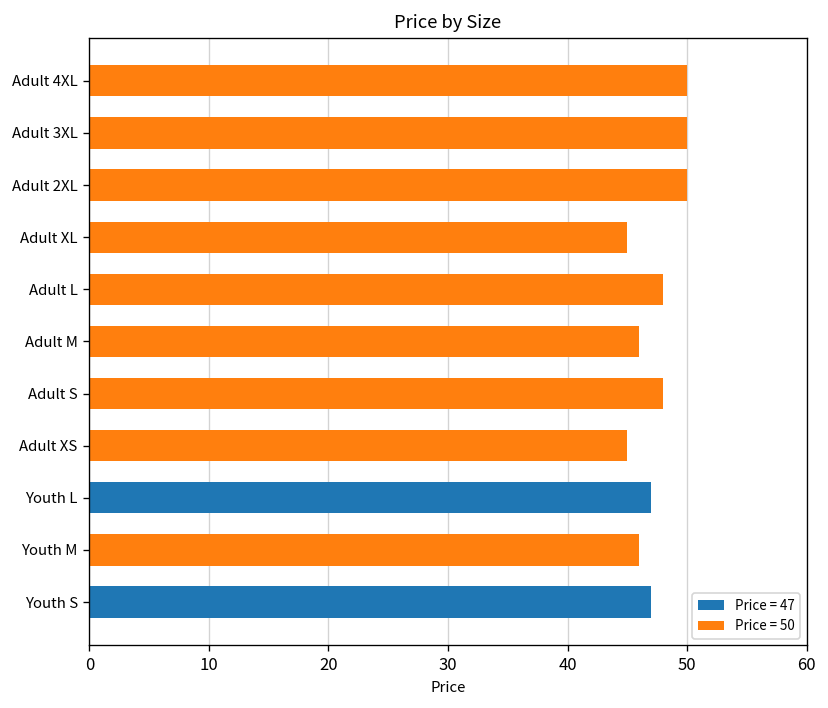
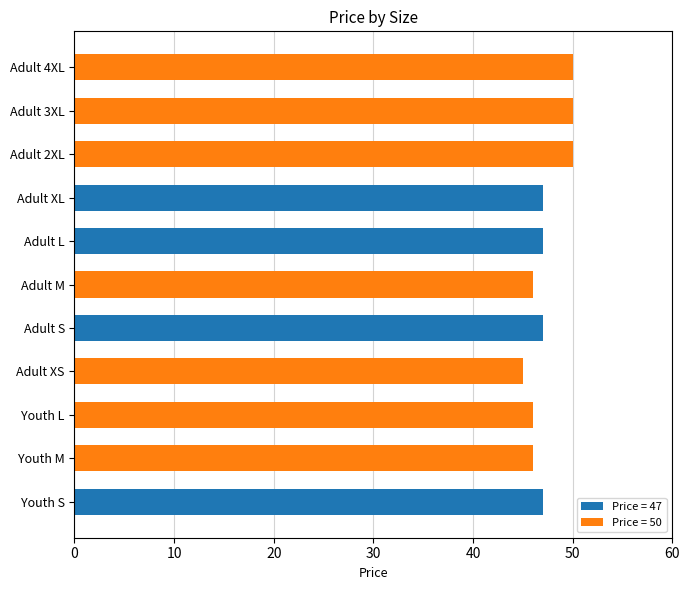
  {
    "Adult 4XL": 50,
    "Adult 3XL": 50,
    "Adult 2XL": 50,
-   "Adult XL": 45,
-   "Adult L": 48,
+   "Adult XL": 47,
+   "Adult L": 47,
    "Adult M": 46,
-   "Adult S": 48,
+   "Adult S": 47,
    "Adult XS": 45,
-   "Youth L": 47,
+   "Youth L": 46,
    "Youth M": 46,
    "Youth S": 47
  }
